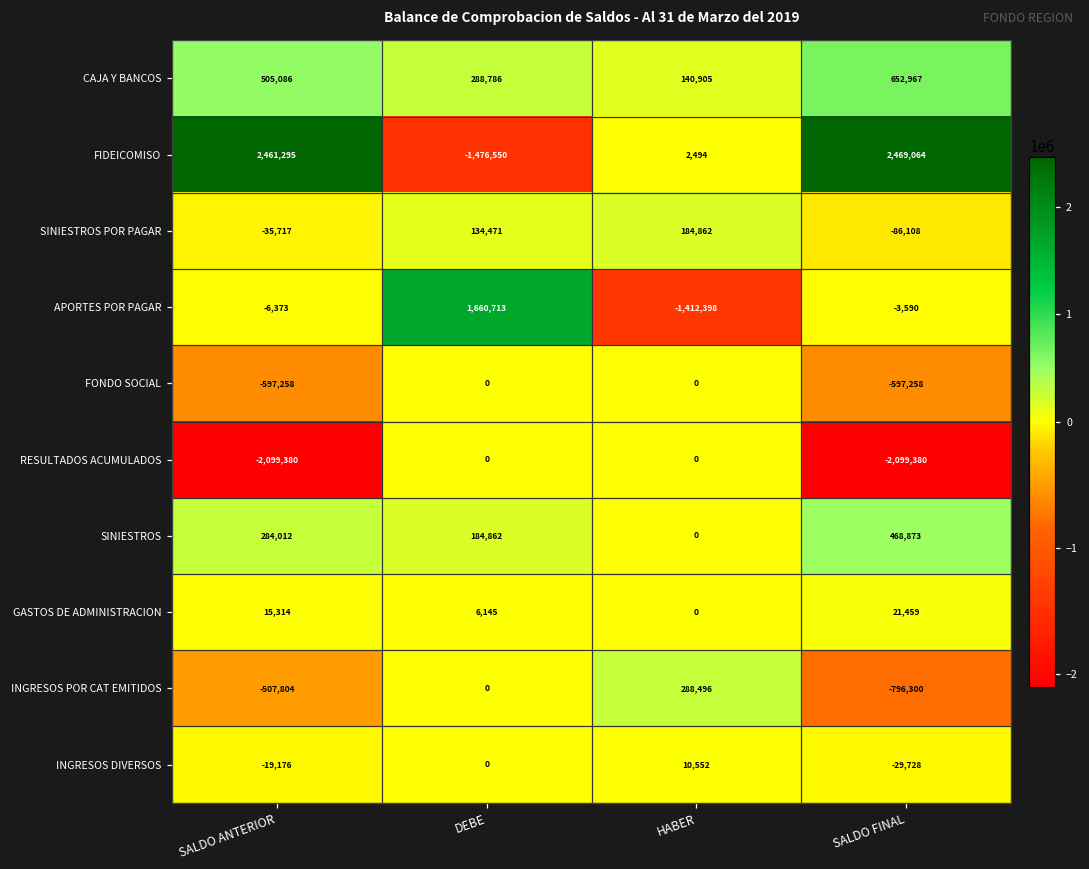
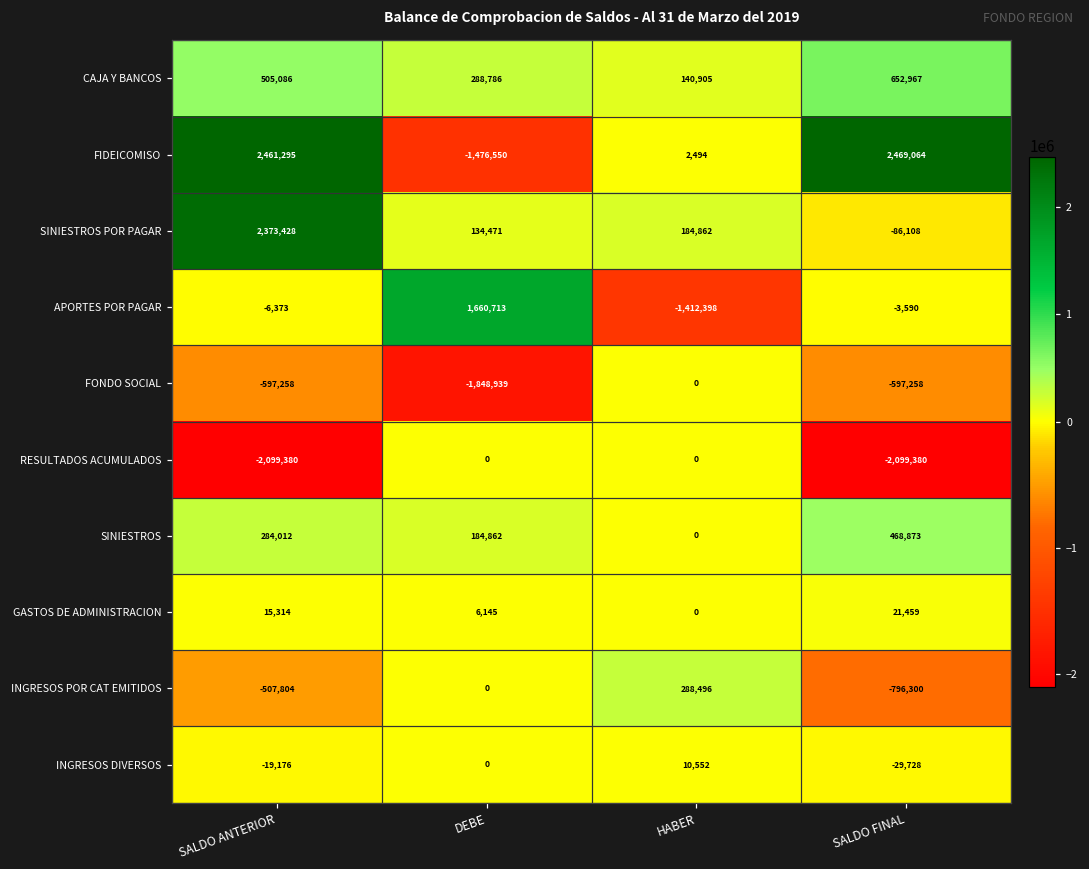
  {
    "CAJA Y BANCOS": {
      "SALDO ANTERIOR": "505,086",
      "DEBE": "288,786",
      "HABER": "140,905",
      "SALDO FINAL": "652,967"
    },
    "FIDEICOMISO": {
      "SALDO ANTERIOR": "2,461,295",
      "DEBE": "-1,476,550",
      "HABER": "2,494",
      "SALDO FINAL": "2,469,064"
    },
    "SINIESTROS POR PAGAR": {
-     "SALDO ANTERIOR": "-35,717",
+     "SALDO ANTERIOR": "2,373,428",
      "DEBE": "134,471",
      "HABER": "184,862",
      "SALDO FINAL": "-86,108"
    },
    "APORTES POR PAGAR": {
      "SALDO ANTERIOR": "-6,373",
      "DEBE": "1,660,713",
      "HABER": "-1,412,398",
      "SALDO FINAL": "-3,590"
    },
    "FONDO SOCIAL": {
      "SALDO ANTERIOR": "-597,258",
-     "DEBE": "0",
+     "DEBE": "-1,848,939",
      "HABER": "0",
      "SALDO FINAL": "-597,258"
    },
    "RESULTADOS ACUMULADOS": {
      "SALDO ANTERIOR": "-2,099,380",
      "DEBE": "0",
      "HABER": "0",
      "SALDO FINAL": "-2,099,380"
    },
    "SINIESTROS": {
      "SALDO ANTERIOR": "284,012",
      "DEBE": "184,862",
      "HABER": "0",
      "SALDO FINAL": "468,873"
    },
    "GASTOS DE ADMINISTRACION": {
      "SALDO ANTERIOR": "15,314",
      "DEBE": "6,145",
      "HABER": "0",
      "SALDO FINAL": "21,459"
    },
    "INGRESOS POR CAT EMITIDOS": {
      "SALDO ANTERIOR": "-507,804",
      "DEBE": "0",
      "HABER": "288,496",
      "SALDO FINAL": "-796,300"
    },
    "INGRESOS DIVERSOS": {
      "SALDO ANTERIOR": "-19,176",
      "DEBE": "0",
      "HABER": "10,552",
      "SALDO FINAL": "-29,728"
    }
  }
